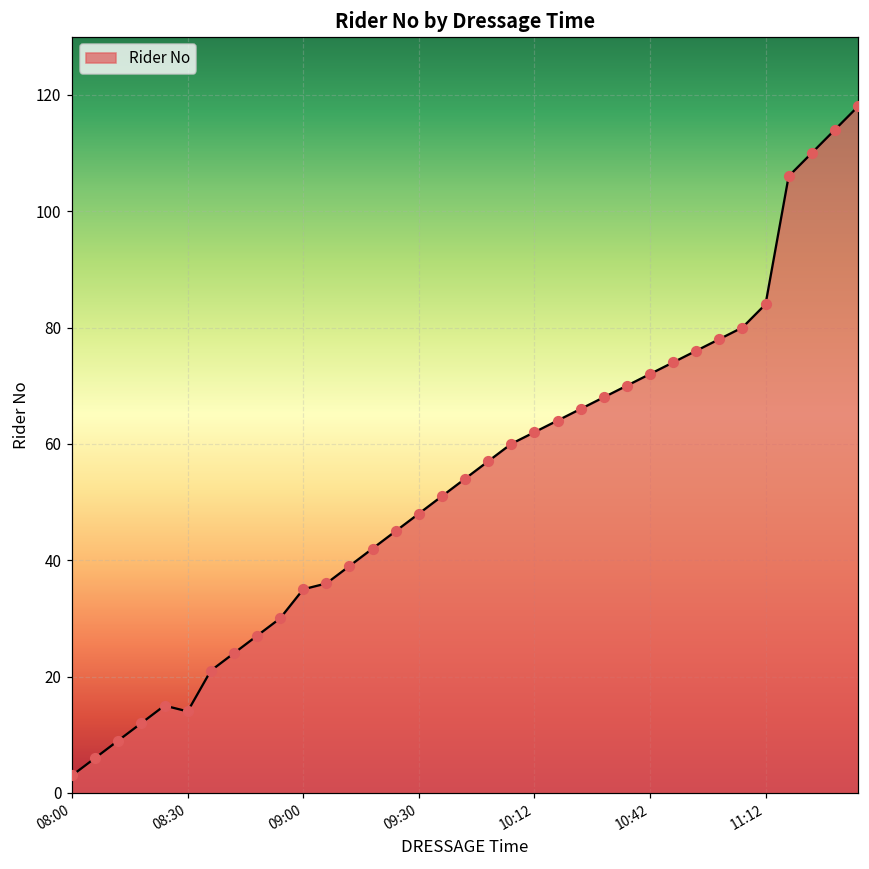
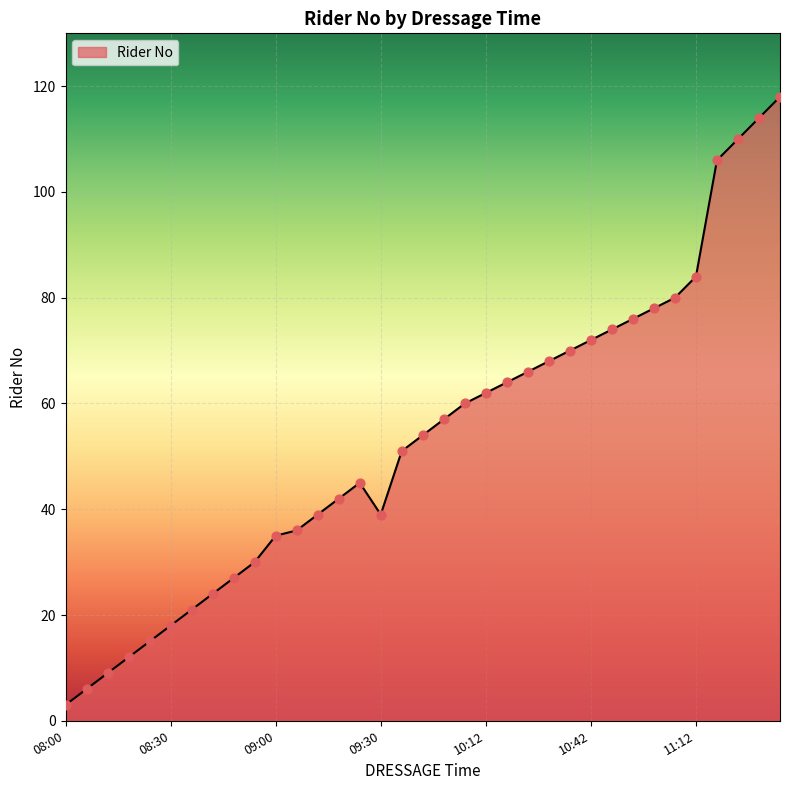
  {
    "08:00": 3,
-   "08:30": 14,
+   "08:30": 18,
    "09:00": 35,
-   "09:30": 48,
+   "09:30": 39,
    "10:12": 62,
    "10:42": 72,
    "11:12": 84
  }
